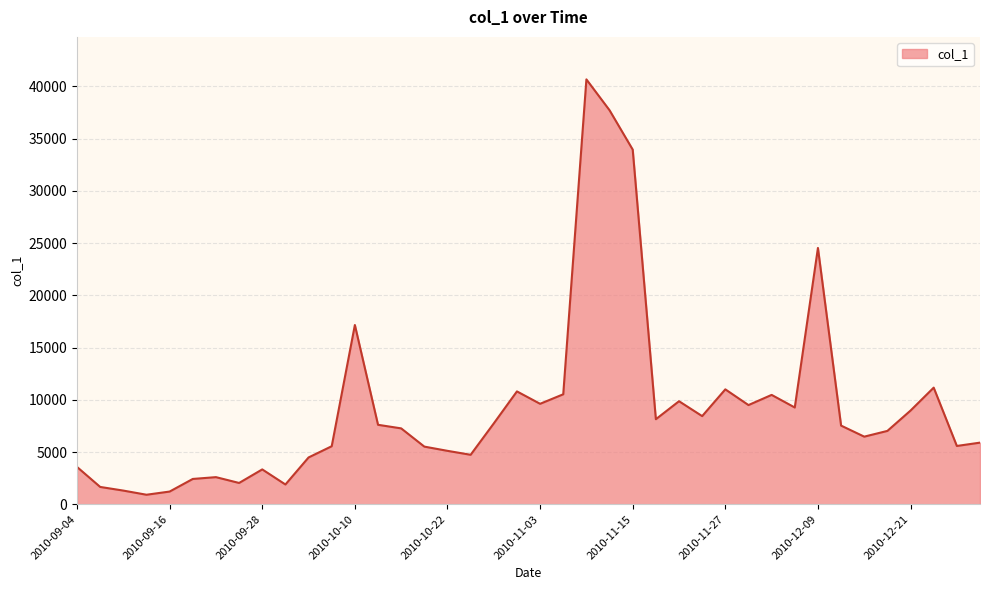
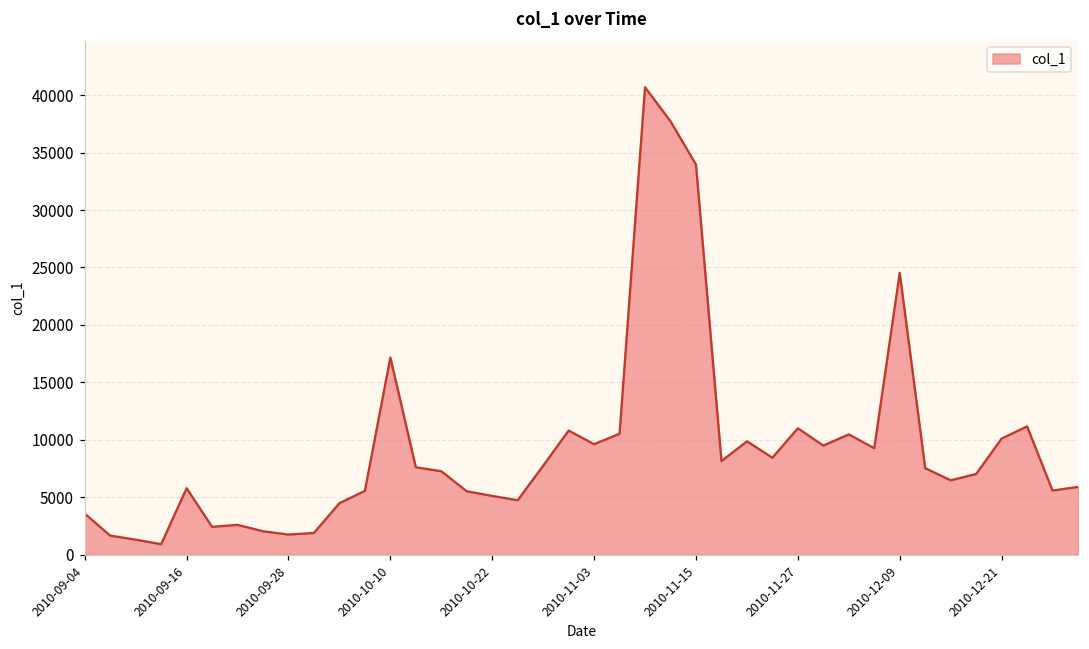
  {
    "2010-09-04": 3600,
-   "2010-09-16": 1200,
-   "2010-09-28": 3300,
+   "2010-09-16": 5800,
+   "2010-09-28": 1800,
    "2010-10-10": 17200,
    "2010-10-22": 5100,
    "2010-11-03": 9600,
    "2010-11-15": 34000,
    "2010-11-27": 11000,
    "2010-12-09": 24500,
-   "2010-12-21": 9000
+   "2010-12-21": 10100
  }
